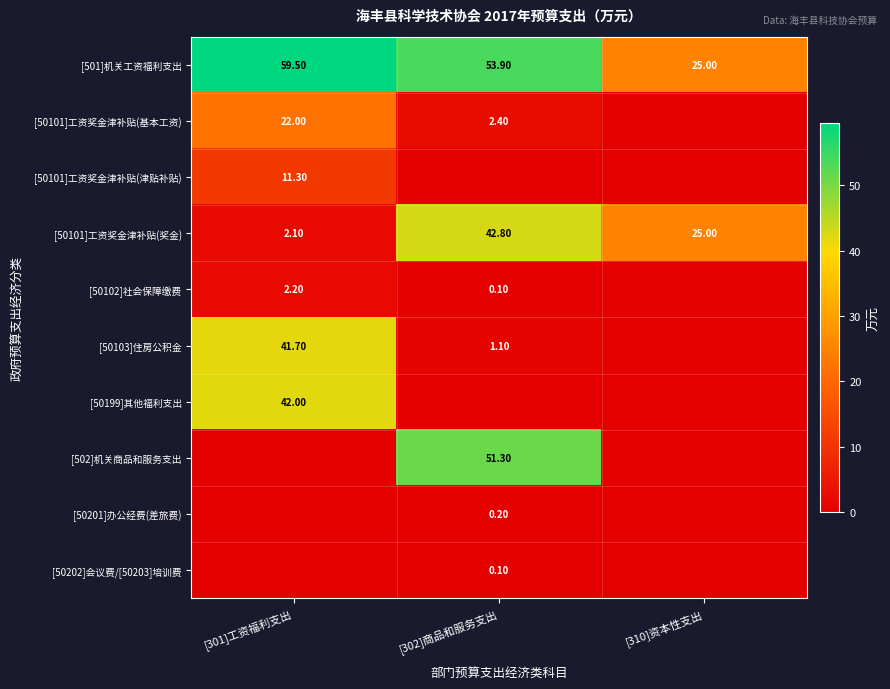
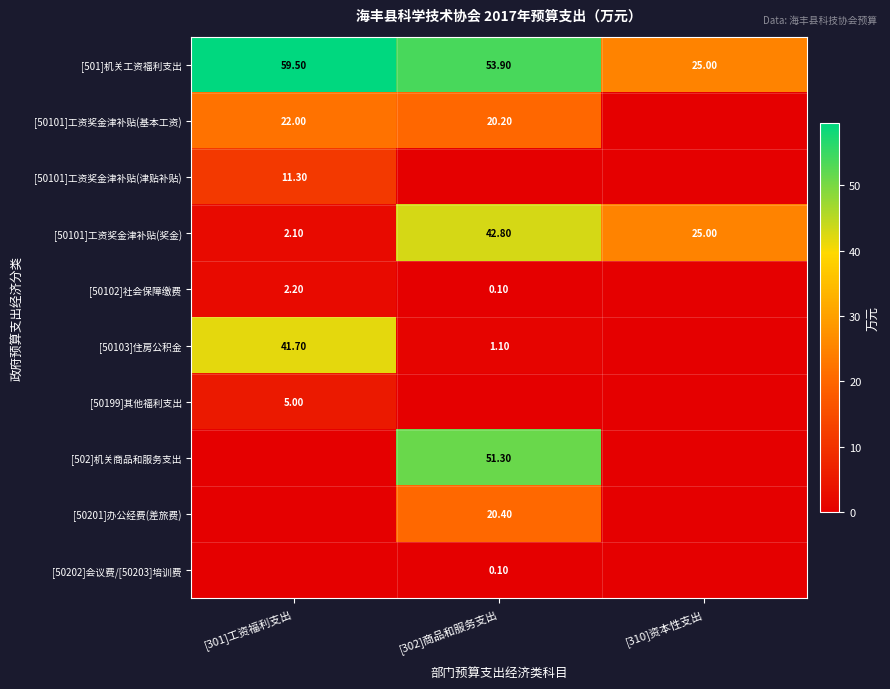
  {
    "[501]机关工资福利支出": {
      "[301]工资福利支出": 59.50,
      "[302]商品和服务支出": 53.90,
      "[310]资本性支出": 25.00
    },
    "[50101]工资奖金津补贴(基本工资)": {
      "[301]工资福利支出": 22.00,
-     "[302]商品和服务支出": 2.40
+     "[302]商品和服务支出": 20.20
    },
    "[50101]工资奖金津补贴(津贴补贴)": {
      "[301]工资福利支出": 11.30
    },
    "[50101]工资奖金津补贴(奖金)": {
      "[301]工资福利支出": 2.10,
      "[302]商品和服务支出": 42.80,
      "[310]资本性支出": 25.00
    },
    "[50102]社会保障缴费": {
      "[301]工资福利支出": 2.20,
      "[302]商品和服务支出": 0.10
    },
    "[50103]住房公积金": {
      "[301]工资福利支出": 41.70,
      "[302]商品和服务支出": 1.10
    },
    "[50199]其他福利支出": {
-     "[301]工资福利支出": 42.00
+     "[301]工资福利支出": 5.00
    },
    "[502]机关商品和服务支出": {
      "[302]商品和服务支出": 51.30
    },
    "[50201]办公经费(差旅费)": {
-     "[302]商品和服务支出": 0.20
+     "[302]商品和服务支出": 20.40
    },
    "[50202]会议费/[50203]培训费": {
      "[302]商品和服务支出": 0.10
    }
  }
